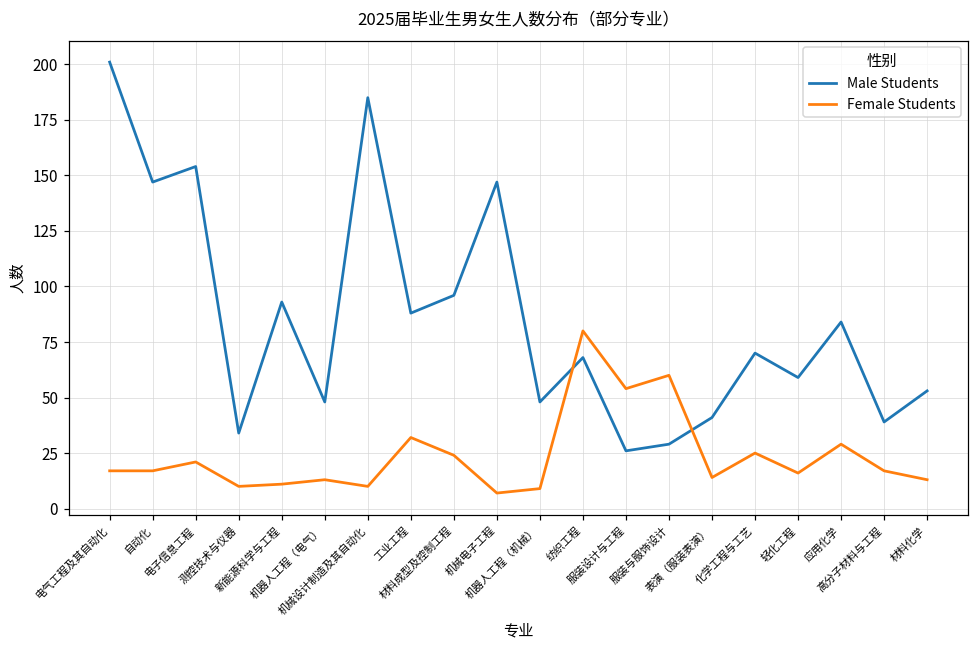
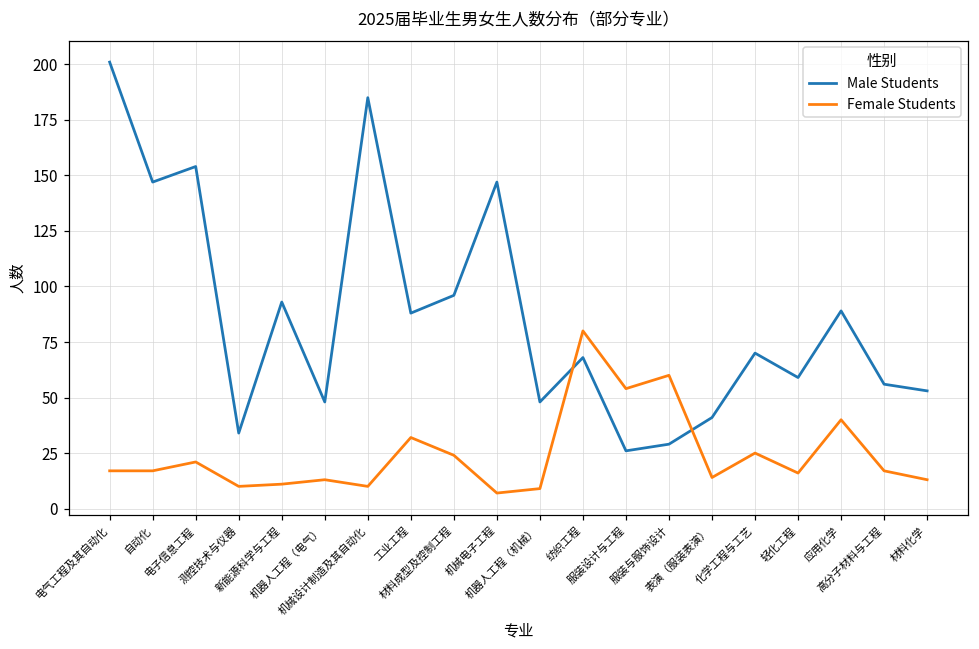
  {
    "Male Students": {
      "电气工程及其自动化": 201,
      "自动化": 147,
      "电子信息工程": 154,
      "测控技术与仪器": 34,
      "新能源科学与工程": 93,
      "机器人工程（电气）": 48,
      "机械设计制造及其自动化": 185,
      "工业工程": 88,
      "材料成型及控制工程": 96,
      "机械电子工程": 147,
      "机器人工程（机械）": 48,
      "纺织工程": 68,
      "服装设计与工程": 26,
      "服装与服饰设计": 29,
      "表演（服装表演）": 41,
      "化学工程与工艺": 70,
      "轻化工程": 59,
-     "应用化学": 84,
-     "高分子材料与工程": 39,
+     "应用化学": 89,
+     "高分子材料与工程": 56,
      "材料化学": 53
    },
    "Female Students": {
      "电气工程及其自动化": 17,
      "自动化": 17,
      "电子信息工程": 21,
      "测控技术与仪器": 10,
      "新能源科学与工程": 11,
      "机器人工程（电气）": 13,
      "机械设计制造及其自动化": 10,
      "工业工程": 32,
      "材料成型及控制工程": 24,
      "机械电子工程": 7,
      "机器人工程（机械）": 9,
      "纺织工程": 80,
      "服装设计与工程": 54,
      "服装与服饰设计": 60,
      "表演（服装表演）": 14,
      "化学工程与工艺": 25,
      "轻化工程": 16,
-     "应用化学": 29,
+     "应用化学": 40,
      "高分子材料与工程": 17,
      "材料化学": 13
    }
  }
